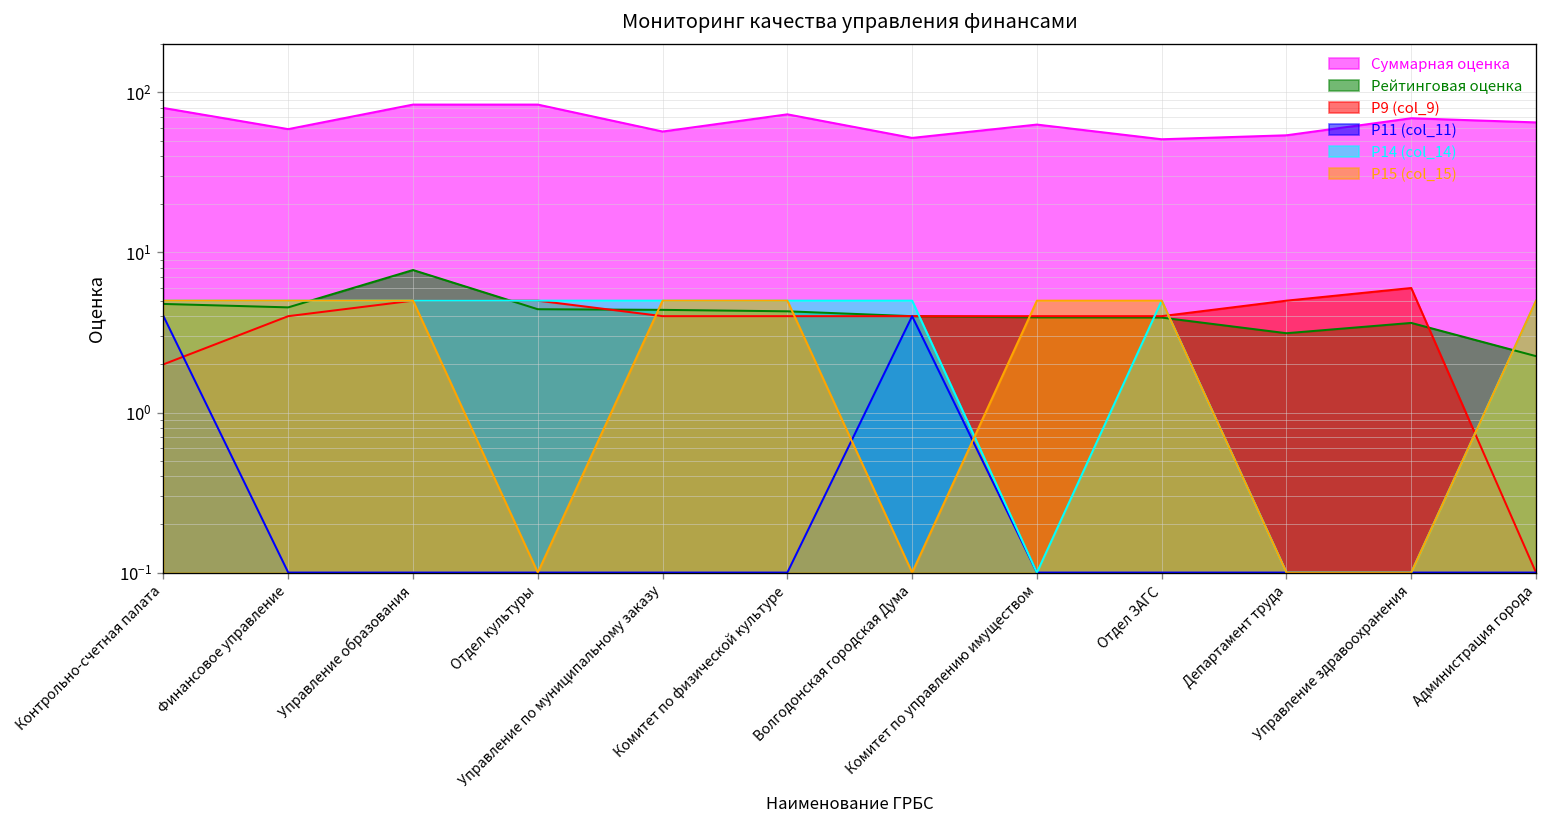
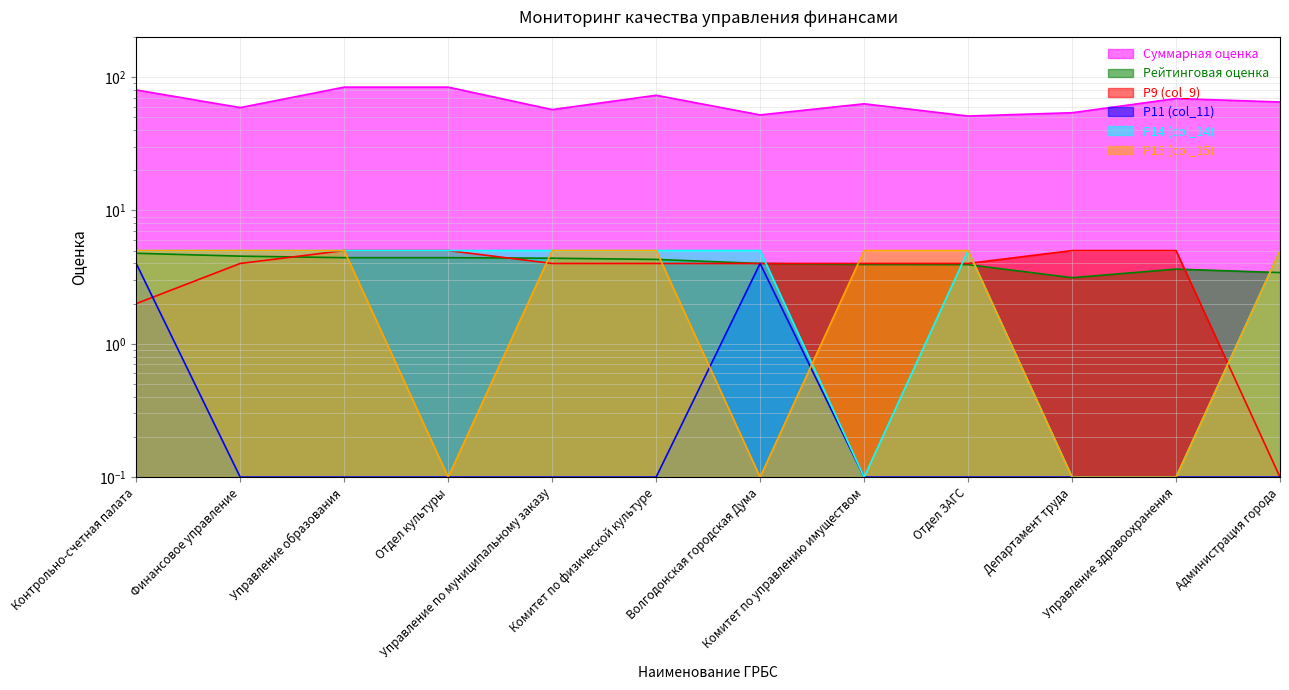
  {
    "Суммарная оценка": {
      "Контрольно-счетная палата": 80,
      "Финансовое управление": 60,
      "Управление образования": 80,
      "Отдел культуры": 80,
      "Управление по муниципальному заказу": 57,
      "Комитет по физической культуре": 70,
      "Волгодонская городская Дума": 52,
      "Комитет по управлению имуществом": 60,
      "Отдел ЗАГС": 51,
      "Департамент труда": 54,
      "Управление здравоохранения": 70,
      "Администрация города": 70
    },
    "Рейтинговая оценка": {
      "Контрольно-счетная палата": 4.8,
      "Финансовое управление": 4.5,
-     "Управление образования": 8,
+     "Управление образования": 4.4,
      "Отдел культуры": 4.4,
      "Управление по муниципальному заказу": 4.4,
      "Комитет по физической культуре": 4.3,
      "Департамент труда": 3.1,
      "Управление здравоохранения": 3.6,
-     "Администрация города": 2.3
+     "Администрация города": 3.4
    },
    "Р9 (col_9)": {
      "Контрольно-счетная палата": 2,
      "Финансовое управление": 4,
      "Управление по муниципальному заказу": 4,
      "Комитет по физической культуре": 4,
      "Департамент труда": 5,
-     "Управление здравоохранения": 6
+     "Управление здравоохранения": 5
    },
    "Р11 (col_11)": {
      "Контрольно-счетная палата": 4.0,
      "Финансовое управление": 0.1,
      "Управление образования": 0.1,
      "Управление по муниципальному заказу": 0.1,
      "Комитет по физической культуре": 0.1,
      "Отдел ЗАГС": 0.1
    },
    "Р14 (col_14)": {
      "Волгодонская городская Дума": 5.0
    },
    "Р15 (col_15)": {
      "Волгодонская городская Дума": 0.1,
      "Комитет по управлению имуществом": 5.0
    }
  }
